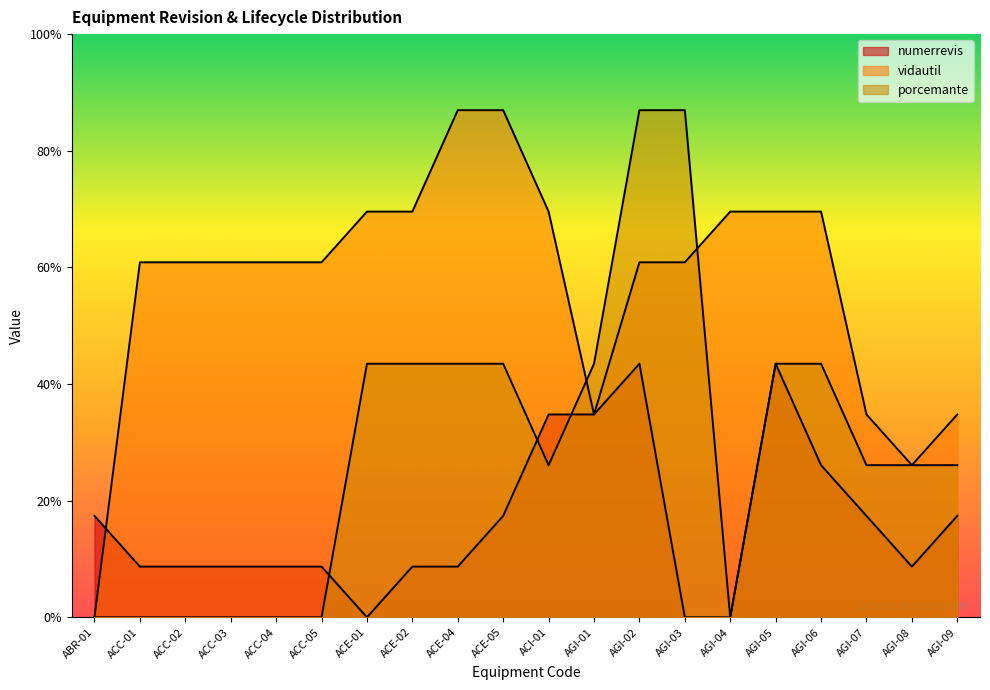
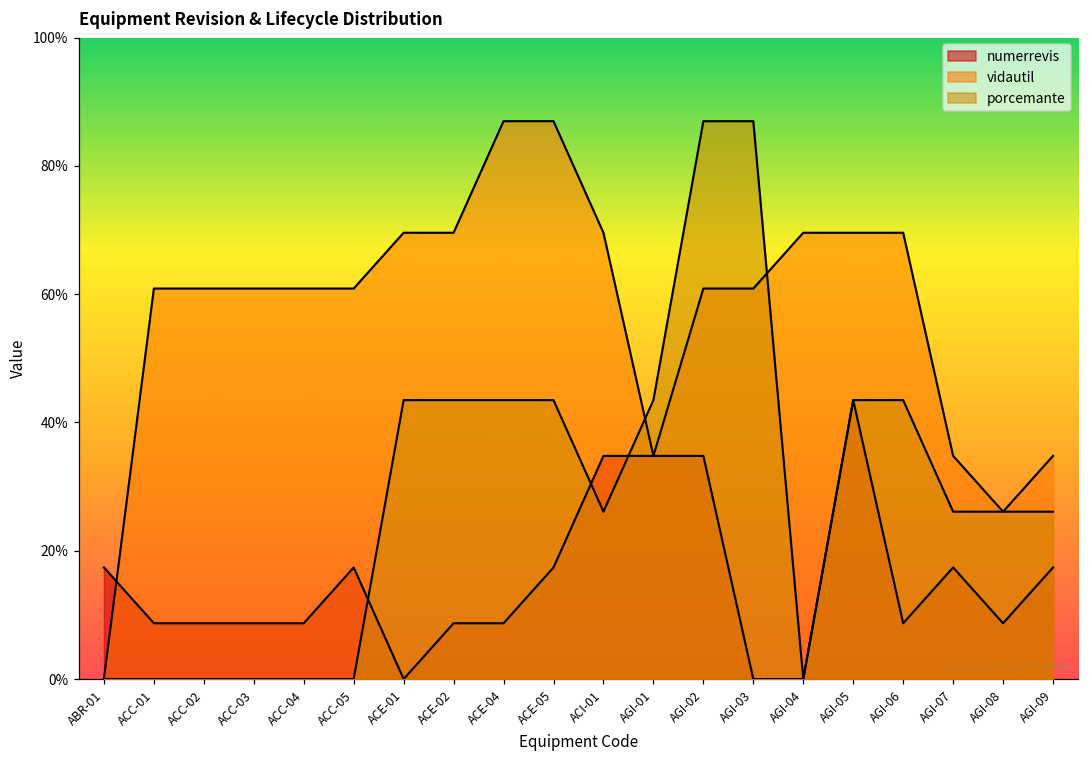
  {
    "numerrevis": {
      "ABR-01": "17%",
      "ACC-01": "9%",
      "ACC-02": "9%",
      "ACC-03": "9%",
      "ACC-04": "9%",
-     "ACC-05": "9%",
+     "ACC-05": "17%",
      "ACE-01": "0%",
      "ACE-02": "9%",
      "ACE-04": "9%",
      "ACE-05": "17%",
      "ACI-01": "35%",
-     "AGI-02": "43%",
+     "AGI-02": "35%",
      "AGI-03": "0%",
-     "AGI-06": "26%",
+     "AGI-06": "9%",
      "AGI-07": "17%",
      "AGI-08": "9%",
      "AGI-09": "17%"
    }
  }
